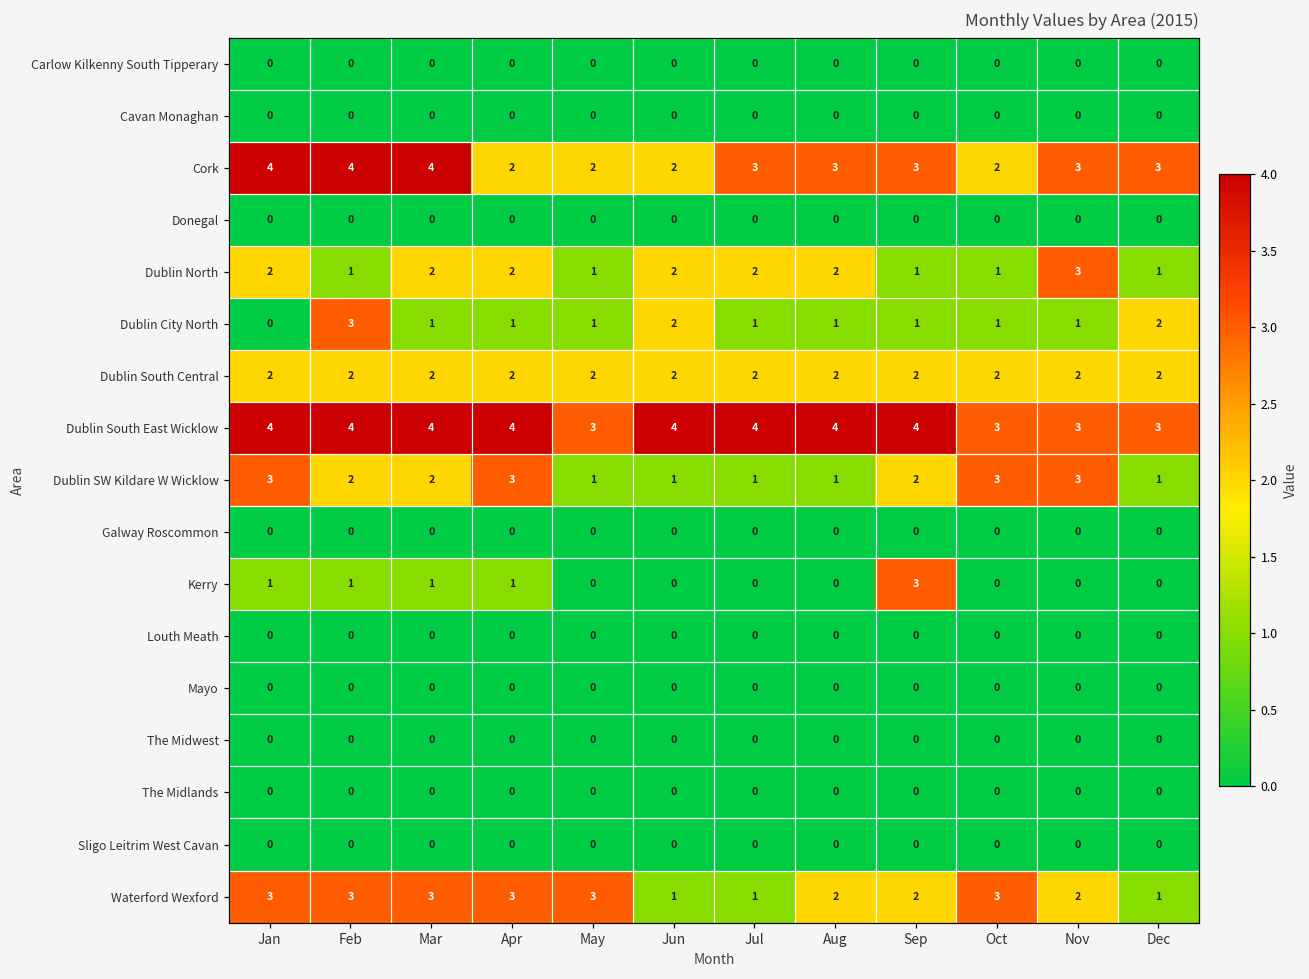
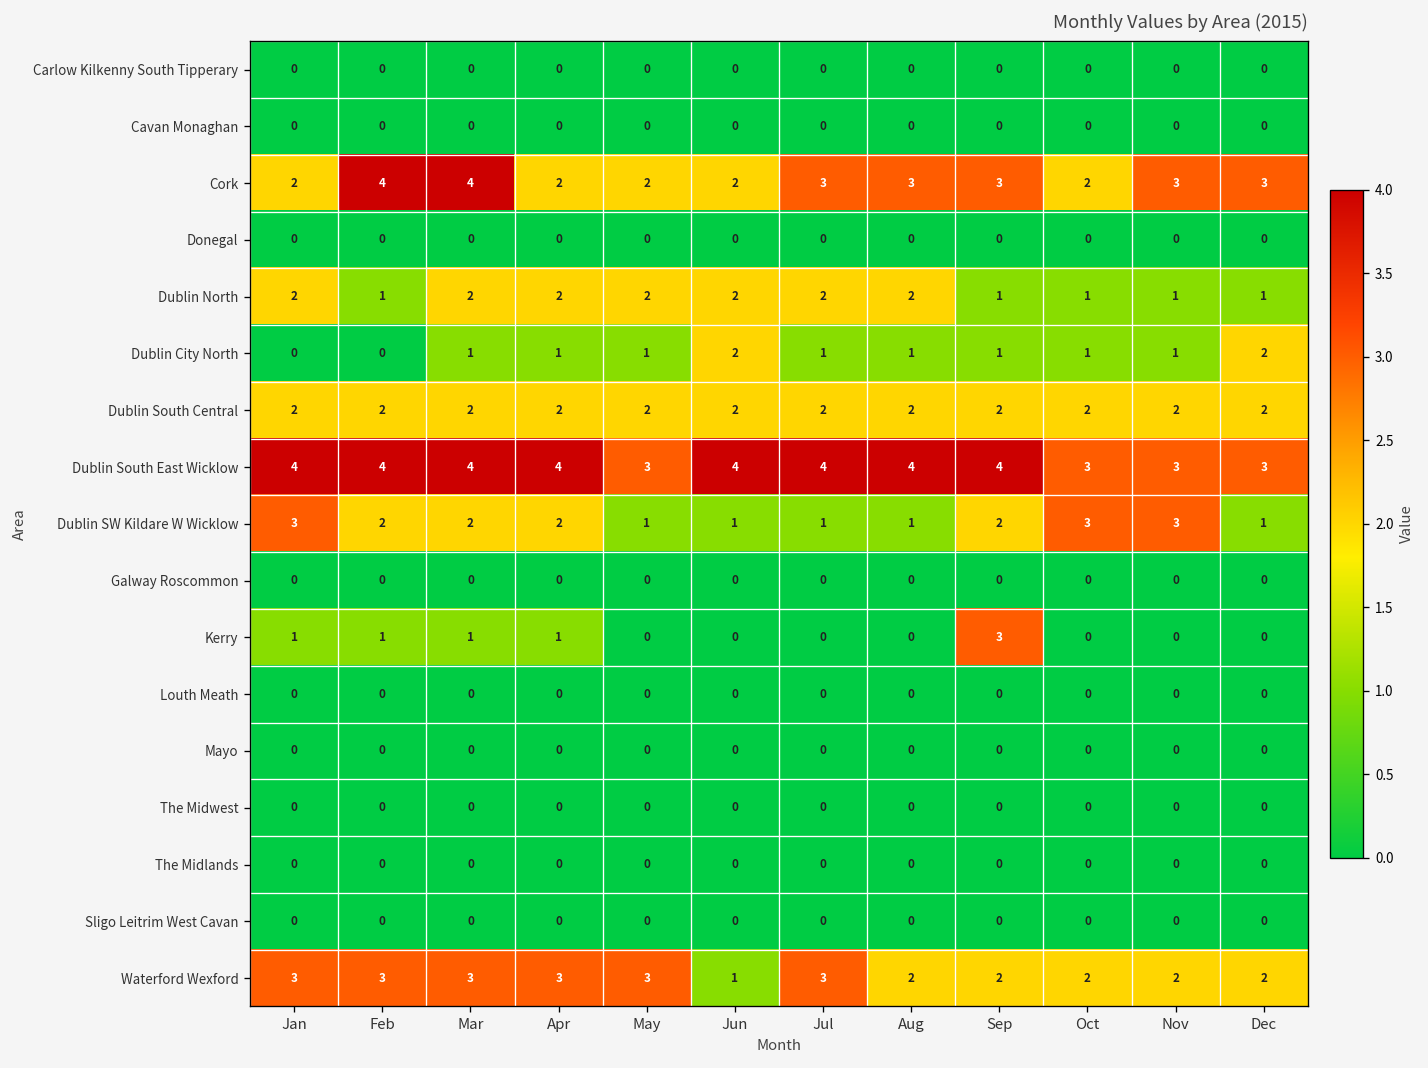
  {
    "Cork": {
-     "Jan": 4,
+     "Jan": 2,
      "Feb": 4,
      "Mar": 4,
      "Apr": 2,
      "May": 2,
      "Jun": 2,
      "Jul": 3,
      "Aug": 3,
      "Sep": 3,
      "Oct": 2,
      "Nov": 3,
      "Dec": 3
    },
    "Dublin North": {
      "Jan": 2,
      "Feb": 1,
      "Mar": 2,
      "Apr": 2,
-     "May": 1,
+     "May": 2,
      "Jun": 2,
      "Jul": 2,
      "Aug": 2,
      "Sep": 1,
      "Oct": 1,
-     "Nov": 3,
+     "Nov": 1,
      "Dec": 1
    },
    "Dublin City North": {
      "Jan": 0,
-     "Feb": 3,
+     "Feb": 0,
      "Mar": 1,
      "Apr": 1,
      "May": 1,
      "Jun": 2,
      "Jul": 1,
      "Aug": 1,
      "Sep": 1,
      "Oct": 1,
      "Nov": 1,
      "Dec": 2
    },
    "Dublin SW Kildare W Wicklow": {
      "Jan": 3,
      "Feb": 2,
      "Mar": 2,
-     "Apr": 3,
+     "Apr": 2,
      "May": 1,
      "Jun": 1,
      "Jul": 1,
      "Aug": 1,
      "Sep": 2,
      "Oct": 3,
      "Nov": 3,
      "Dec": 1
    },
    "Waterford Wexford": {
      "Jan": 3,
      "Feb": 3,
      "Mar": 3,
      "Apr": 3,
      "May": 3,
      "Jun": 1,
-     "Jul": 1,
+     "Jul": 3,
      "Aug": 2,
      "Sep": 2,
-     "Oct": 3,
+     "Oct": 2,
      "Nov": 2,
-     "Dec": 1
+     "Dec": 2
    }
  }
